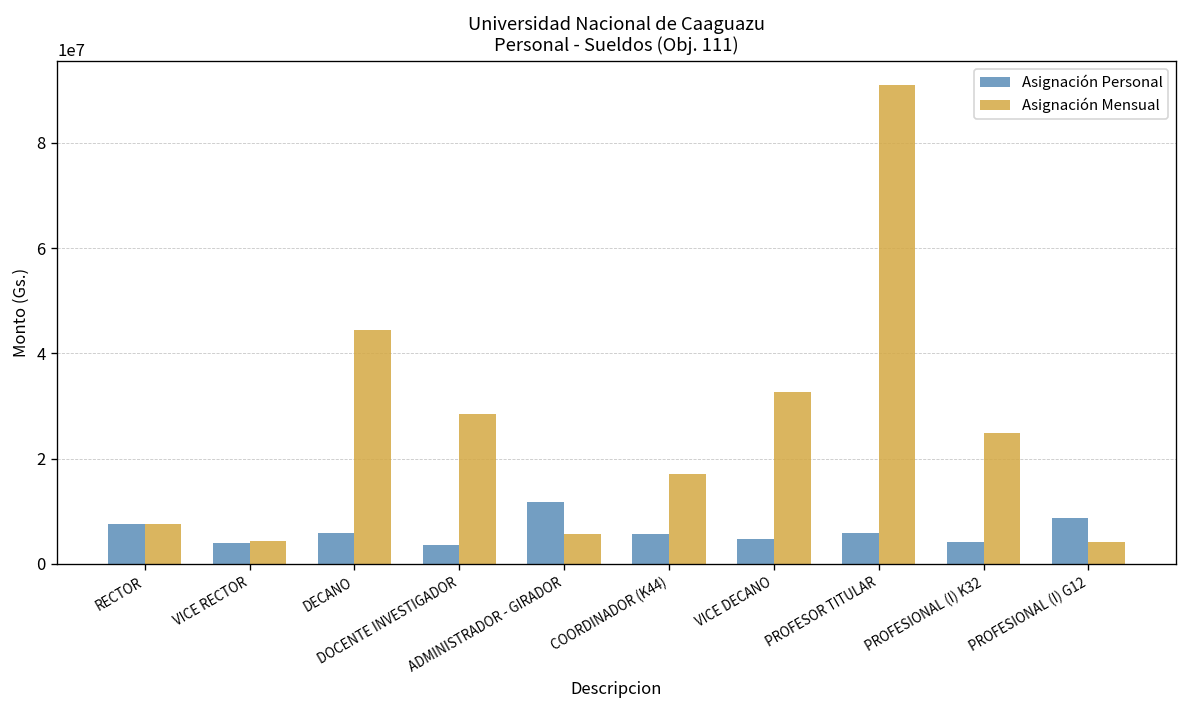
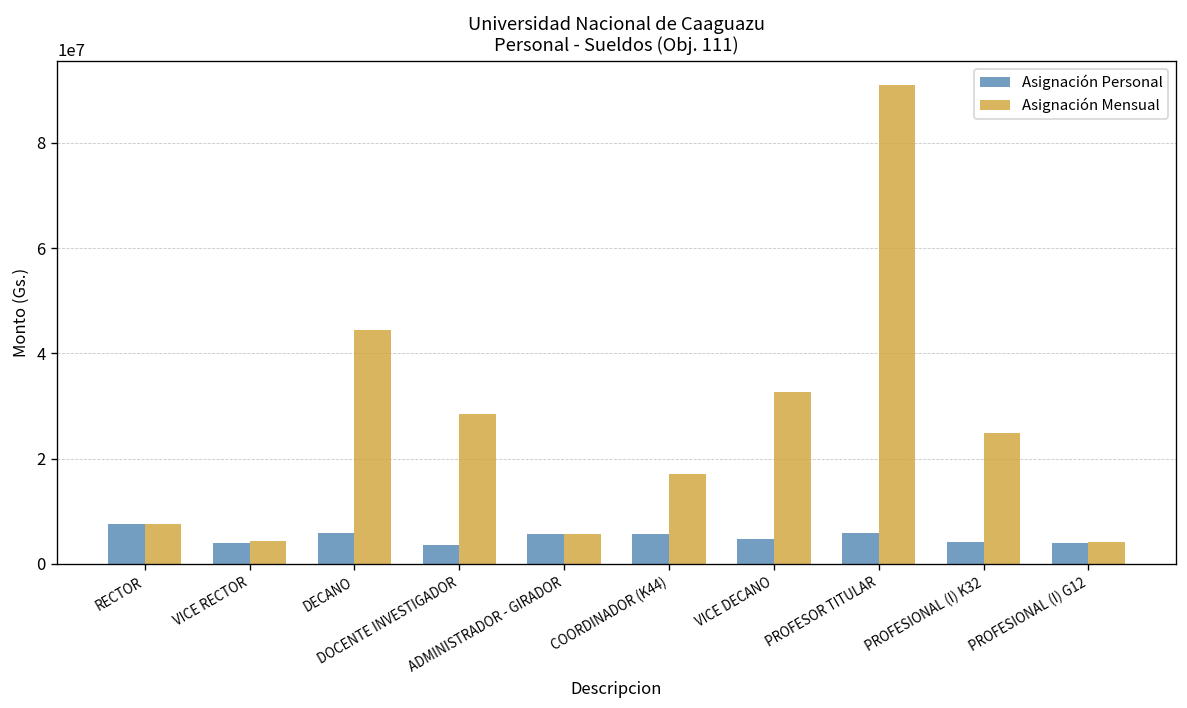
  {
    "Asignación Personal": {
      "RECTOR": 8000000,
      "VICE RECTOR": 4000000,
      "DECANO": 6000000,
      "DOCENTE INVESTIGADOR": 4000000,
-     "ADMINISTRADOR - GIRADOR": 12000000,
+     "ADMINISTRADOR - GIRADOR": 6000000,
      "COORDINADOR (K44)": 6000000,
      "VICE DECANO": 5000000,
      "PROFESOR TITULAR": 6000000,
      "PROFESIONAL (I) K32": 4000000,
-     "PROFESIONAL (I) G12": 9000000
+     "PROFESIONAL (I) G12": 4000000
    },
    "Asignación Mensual": {
      "RECTOR": 8000000,
      "VICE RECTOR": 4000000,
      "DECANO": 44000000,
      "DOCENTE INVESTIGADOR": 29000000,
      "ADMINISTRADOR - GIRADOR": 6000000,
      "COORDINADOR (K44)": 17000000,
      "VICE DECANO": 33000000,
      "PROFESOR TITULAR": 91000000,
      "PROFESIONAL (I) K32": 25000000,
      "PROFESIONAL (I) G12": 4000000
    }
  }
